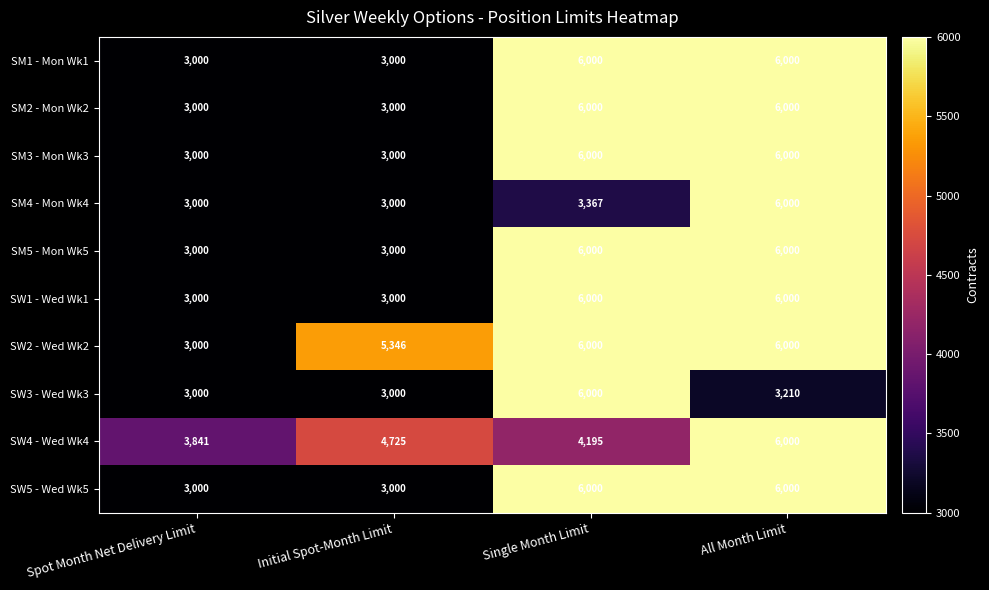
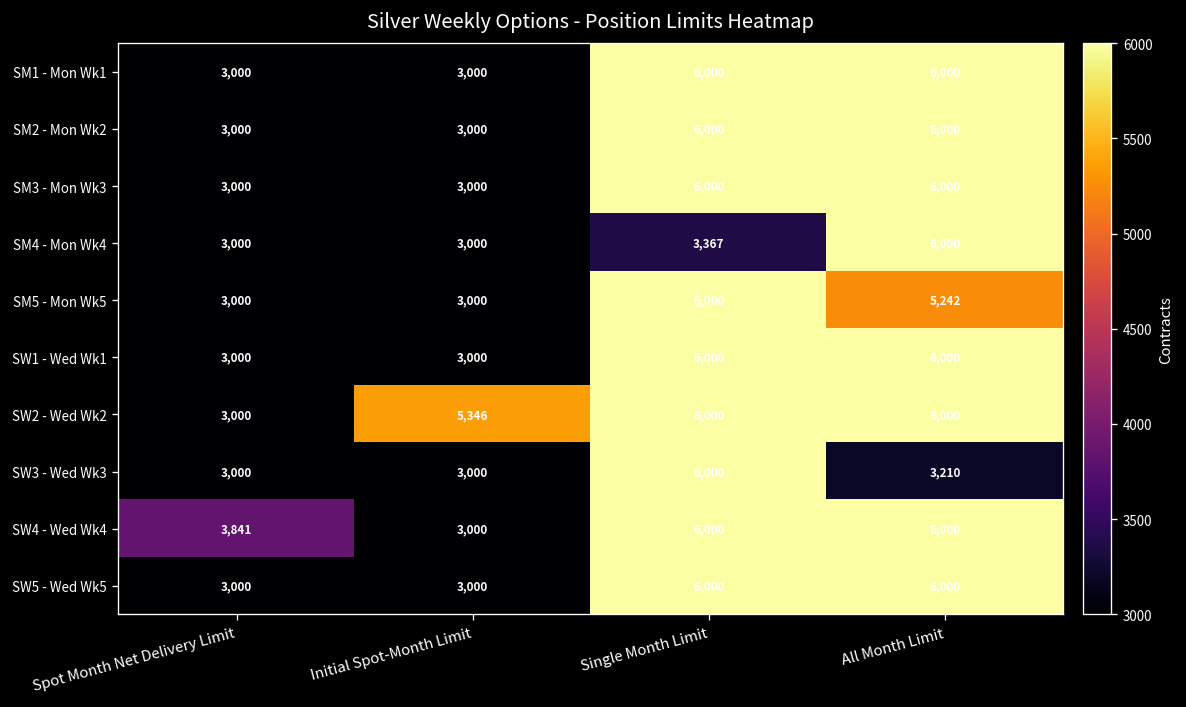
  {
    "SM1 - Mon Wk1": {
      "Spot Month Net Delivery Limit": "3,000",
      "Initial Spot-Month Limit": "3,000",
      "Single Month Limit": "6,000",
      "All Month Limit": "6,000"
    },
    "SM2 - Mon Wk2": {
      "Spot Month Net Delivery Limit": "3,000",
      "Initial Spot-Month Limit": "3,000",
      "Single Month Limit": "6,000",
      "All Month Limit": "6,000"
    },
    "SM3 - Mon Wk3": {
      "Spot Month Net Delivery Limit": "3,000",
      "Initial Spot-Month Limit": "3,000",
      "Single Month Limit": "6,000",
      "All Month Limit": "6,000"
    },
    "SM4 - Mon Wk4": {
      "Spot Month Net Delivery Limit": "3,000",
      "Initial Spot-Month Limit": "3,000",
      "Single Month Limit": "3,367",
      "All Month Limit": "6,000"
    },
    "SM5 - Mon Wk5": {
      "Spot Month Net Delivery Limit": "3,000",
      "Initial Spot-Month Limit": "3,000",
      "Single Month Limit": "6,000",
-     "All Month Limit": "6,000"
+     "All Month Limit": "5,242"
    },
    "SW1 - Wed Wk1": {
      "Spot Month Net Delivery Limit": "3,000",
      "Initial Spot-Month Limit": "3,000",
      "Single Month Limit": "6,000",
      "All Month Limit": "6,000"
    },
    "SW2 - Wed Wk2": {
      "Spot Month Net Delivery Limit": "3,000",
      "Initial Spot-Month Limit": "5,346",
      "Single Month Limit": "6,000",
      "All Month Limit": "6,000"
    },
    "SW3 - Wed Wk3": {
      "Spot Month Net Delivery Limit": "3,000",
      "Initial Spot-Month Limit": "3,000",
      "Single Month Limit": "6,000",
      "All Month Limit": "3,210"
    },
    "SW4 - Wed Wk4": {
      "Spot Month Net Delivery Limit": "3,841",
-     "Initial Spot-Month Limit": "4,725",
-     "Single Month Limit": "4,195",
+     "Initial Spot-Month Limit": "3,000",
+     "Single Month Limit": "6,000",
      "All Month Limit": "6,000"
    },
    "SW5 - Wed Wk5": {
      "Spot Month Net Delivery Limit": "3,000",
      "Initial Spot-Month Limit": "3,000",
      "Single Month Limit": "6,000",
      "All Month Limit": "6,000"
    }
  }
